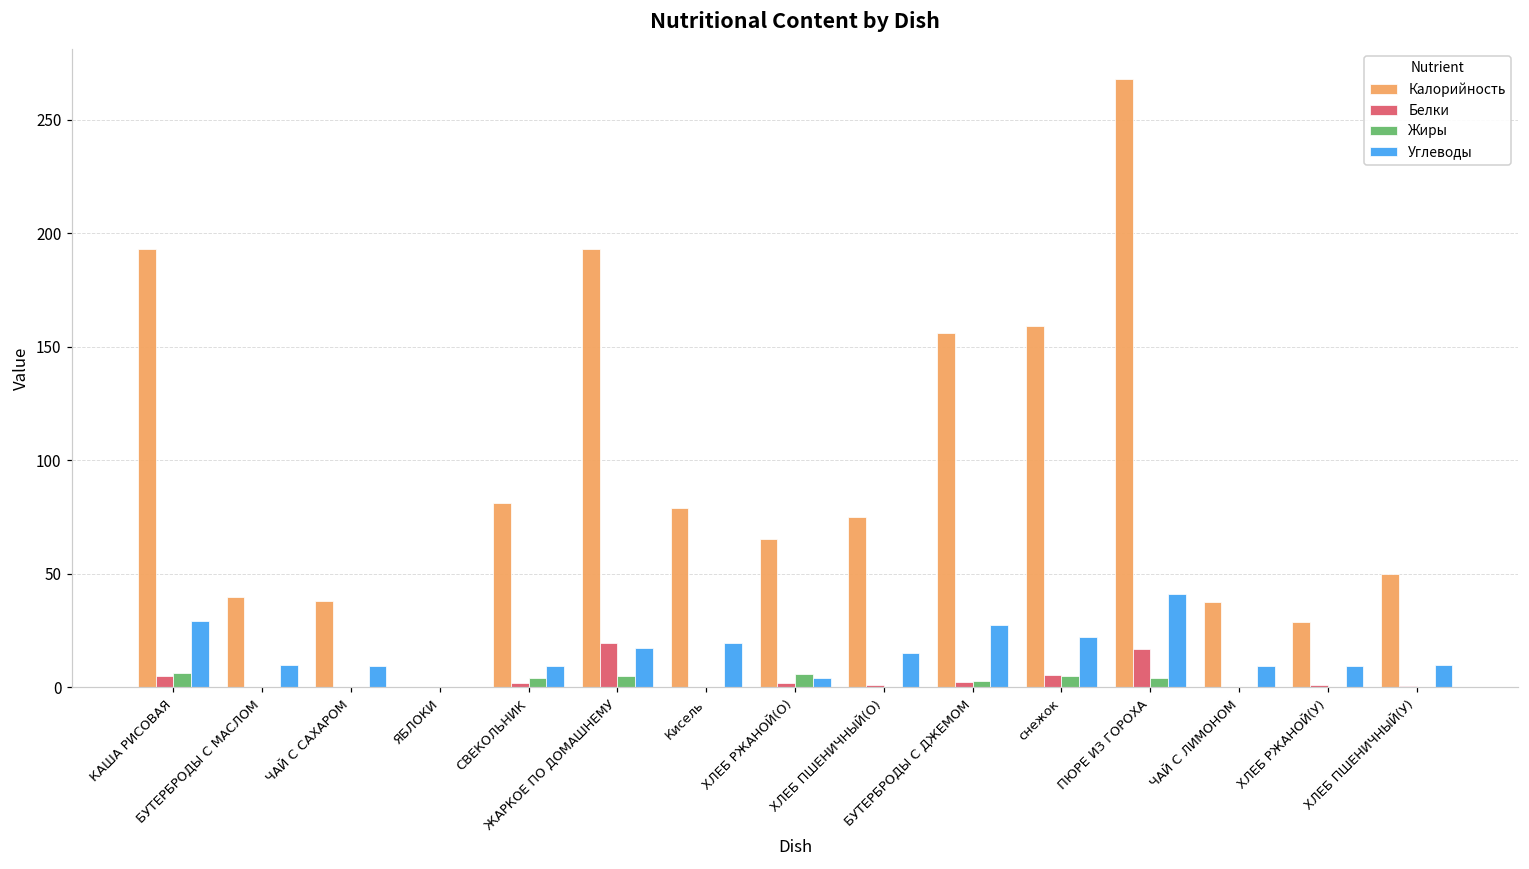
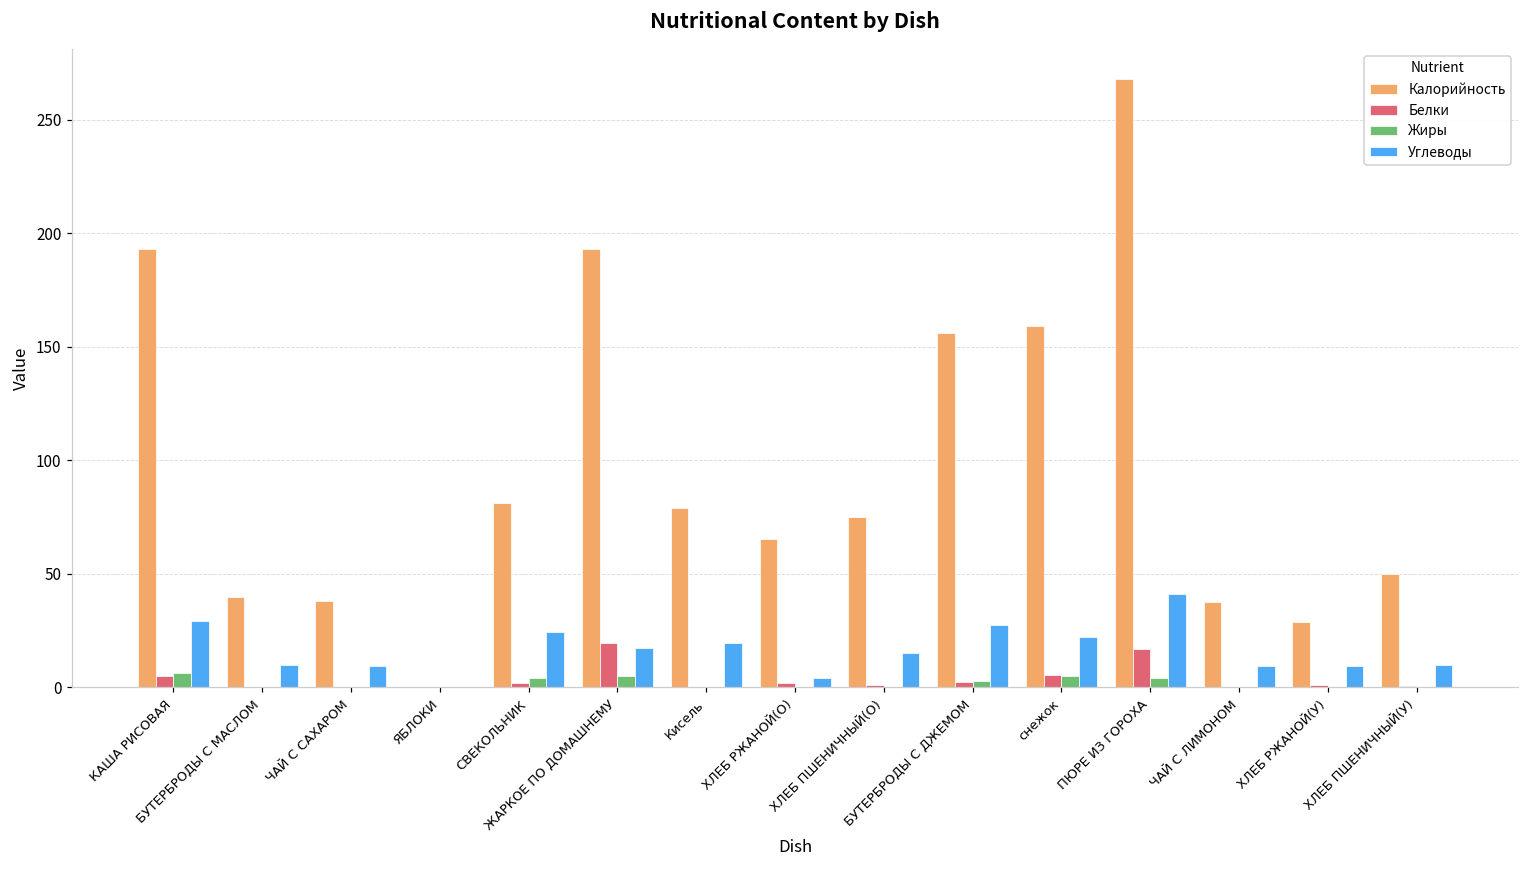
  {
    "Калорийность": {
      "КАША РИСОВАЯ": 193,
      "БУТЕРБРОДЫ С МАСЛОМ": 40,
      "ЧАЙ С САХАРОМ": 38,
      "ЯБЛОКИ": 0,
      "СВЕКОЛЬНИК": 81,
      "ЖАРКОЕ ПО ДОМАШНЕМУ": 193,
      "Кисель": 79,
      "ХЛЕБ РЖАНОЙ(О)": 65,
      "ХЛЕБ ПШЕНИЧНЫЙ(О)": 75,
      "БУТЕРБРОДЫ С ДЖЕМОМ": 156,
      "снежок": 159,
      "ПЮРЕ ИЗ ГОРОХА": 268,
      "ЧАЙ С ЛИМОНОМ": 37,
      "ХЛЕБ РЖАНОЙ(У)": 29,
      "ХЛЕБ ПШЕНИЧНЫЙ(У)": 50
    },
    "Белки": {
      "КАША РИСОВАЯ": 5,
      "ЯБЛОКИ": 0,
      "СВЕКОЛЬНИК": 2,
      "ЖАРКОЕ ПО ДОМАШНЕМУ": 20,
      "Кисель": 0,
      "ХЛЕБ РЖАНОЙ(О)": 2,
      "БУТЕРБРОДЫ С ДЖЕМОМ": 2,
      "снежок": 6,
      "ПЮРЕ ИЗ ГОРОХА": 17
    },
    "Жиры": {
      "КАША РИСОВАЯ": 6,
      "ЯБЛОКИ": 0,
      "СВЕКОЛЬНИК": 4,
      "ЖАРКОЕ ПО ДОМАШНЕМУ": 5,
      "Кисель": 0,
-     "ХЛЕБ РЖАНОЙ(О)": 6,
+     "ХЛЕБ РЖАНОЙ(О)": 0,
      "БУТЕРБРОДЫ С ДЖЕМОМ": 3,
      "снежок": 5,
      "ПЮРЕ ИЗ ГОРОХА": 4
    },
    "Углеводы": {
      "КАША РИСОВАЯ": 29,
      "БУТЕРБРОДЫ С МАСЛОМ": 10,
      "ЧАЙ С САХАРОМ": 9,
      "ЯБЛОКИ": 0,
-     "СВЕКОЛЬНИК": 9,
+     "СВЕКОЛЬНИК": 24,
      "ЖАРКОЕ ПО ДОМАШНЕМУ": 17,
      "Кисель": 20,
      "ХЛЕБ РЖАНОЙ(О)": 4,
      "ХЛЕБ ПШЕНИЧНЫЙ(О)": 15,
      "БУТЕРБРОДЫ С ДЖЕМОМ": 28,
      "снежок": 22,
      "ПЮРЕ ИЗ ГОРОХА": 41,
      "ЧАЙ С ЛИМОНОМ": 9,
      "ХЛЕБ РЖАНОЙ(У)": 9,
      "ХЛЕБ ПШЕНИЧНЫЙ(У)": 10
    }
  }
